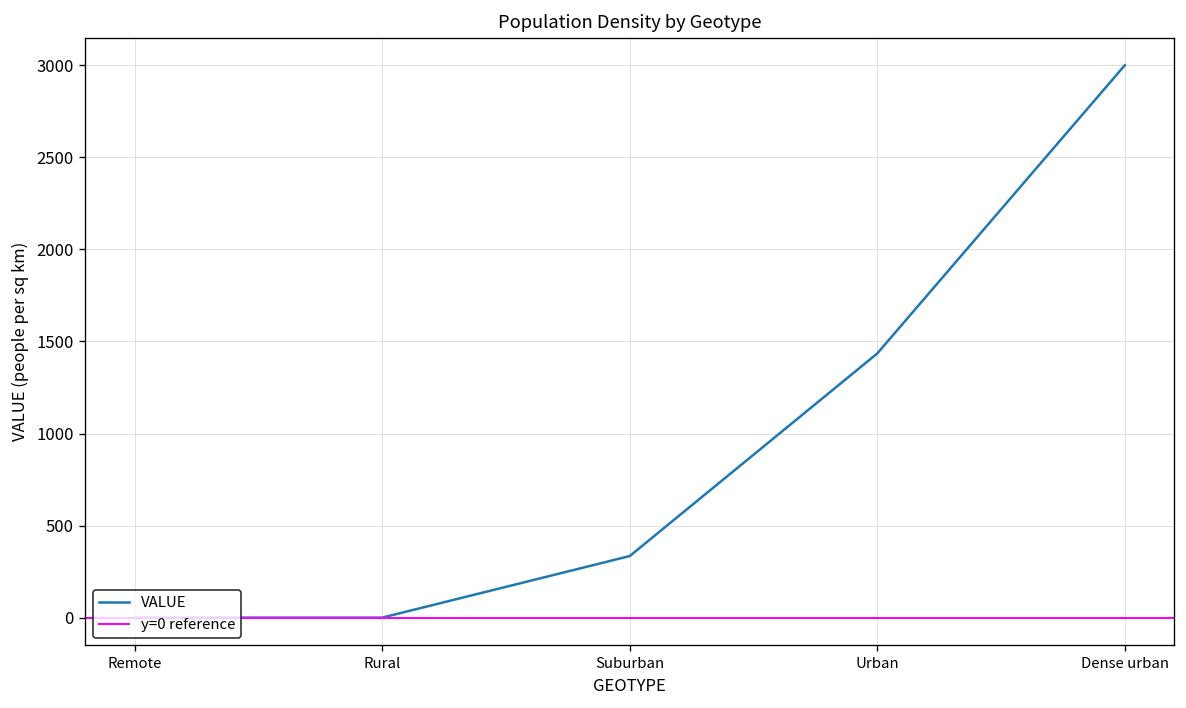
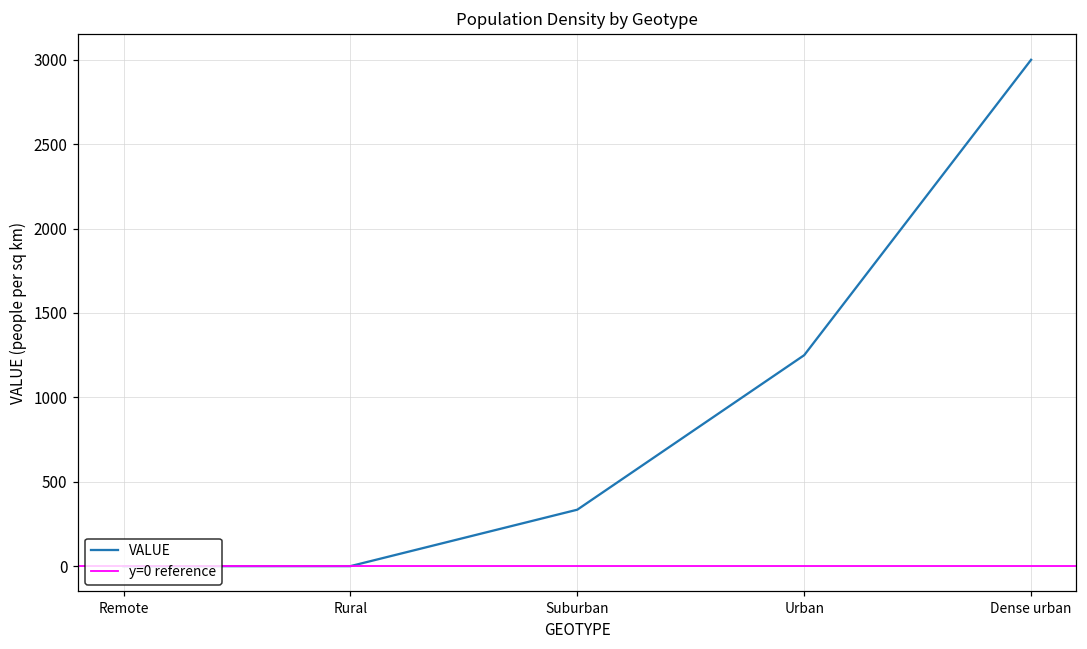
  {
    "Rural": 0,
    "Suburban": 330,
-   "Urban": 1430,
+   "Urban": 1250,
    "Dense urban": 3000
  }
